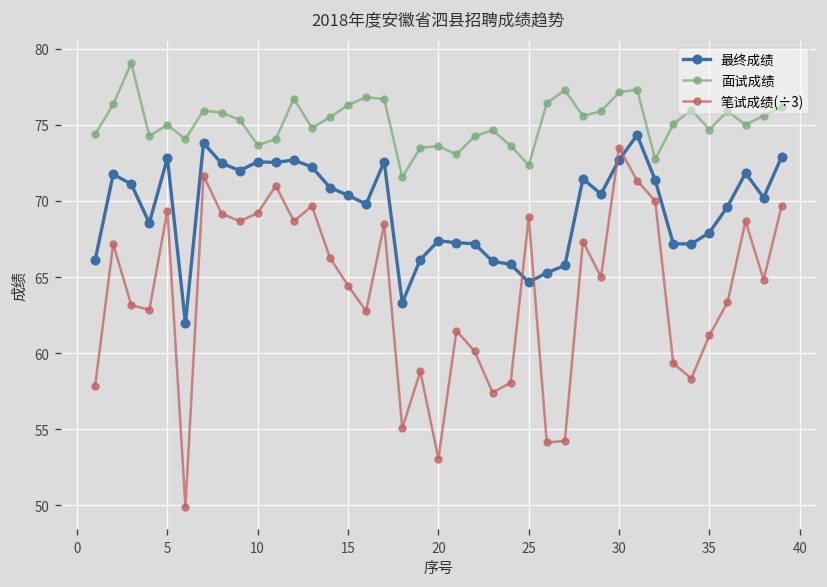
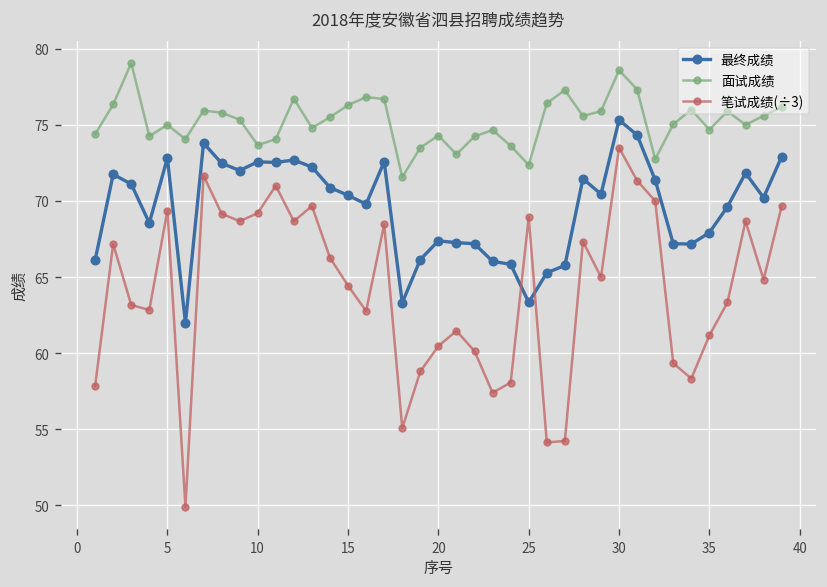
  {
    "最终成绩": {
      "5": 72.8,
      "10": 72.6,
      "15": 70.4,
      "20": 67.4,
-     "25": 64.7,
-     "30": 72.7,
+     "25": 63.3,
+     "30": 75.3,
      "35": 67.9
    },
    "面试成绩": {
      "5": 75.0,
      "10": 73.7,
      "15": 76.3,
-     "20": 73.6,
+     "20": 74.3,
      "25": 72.4,
-     "30": 77.1,
+     "30": 78.6,
      "35": 74.7
    },
    "笔试成绩(÷3)": {
      "5": 69.4,
      "10": 69.2,
      "15": 64.4,
-     "20": 53.1,
+     "20": 60.5,
      "25": 68.9,
      "30": 73.5,
      "35": 61.2
    }
  }
